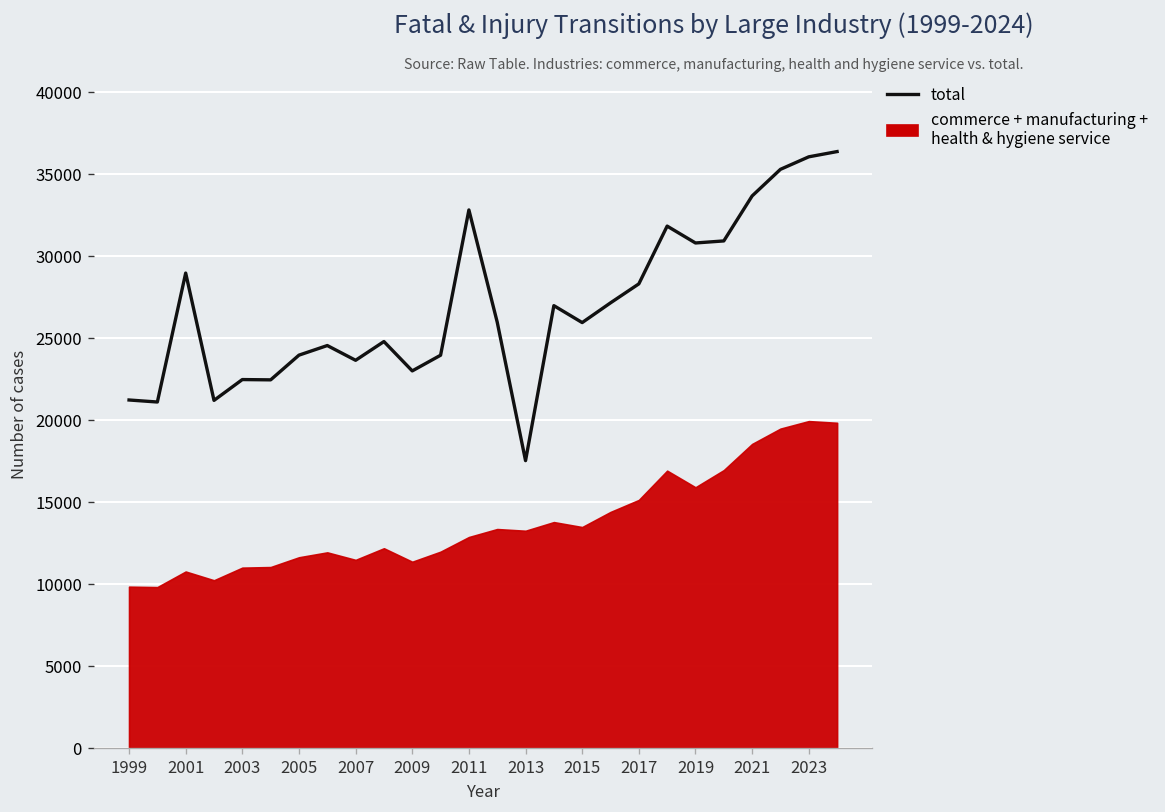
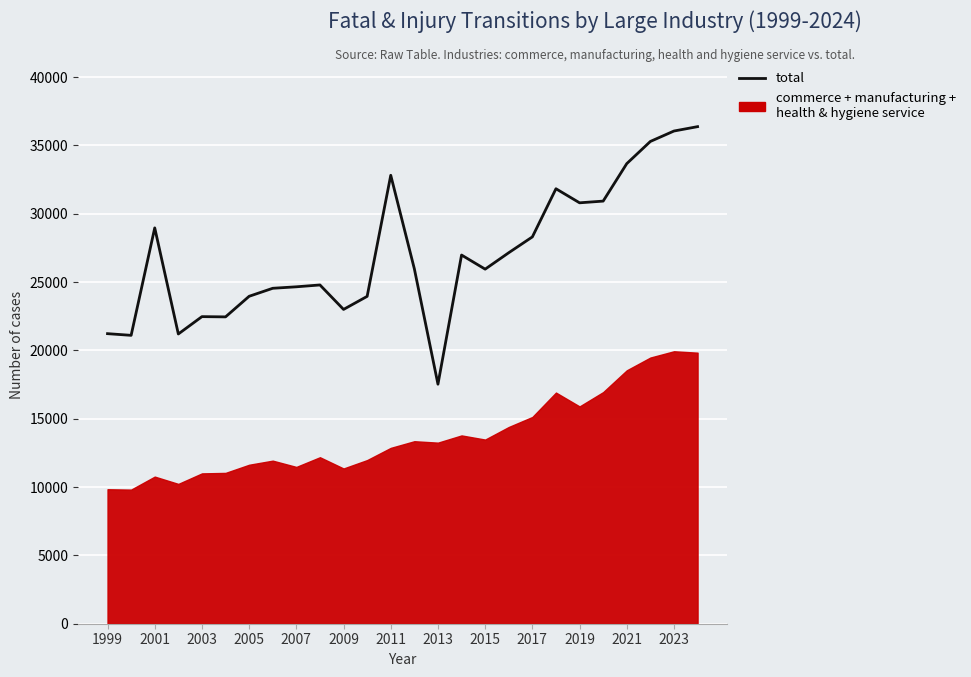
  {
    "total": {
      "1999": 21200,
      "2001": 29000,
      "2003": 22500,
      "2005": 24000,
-     "2007": 23600,
+     "2007": 24700,
      "2009": 23000,
      "2011": 32800,
      "2013": 17500,
      "2015": 25900,
      "2017": 28300,
      "2019": 30800,
      "2021": 33700,
      "2023": 36100
    },
    "commerce + manufacturing + health & hygiene service": {
      "1999": 9800,
      "2001": 10800,
      "2003": 11000,
      "2005": 11600,
      "2007": 11500,
      "2009": 11400,
      "2011": 12900,
      "2013": 13300,
      "2015": 13500,
      "2017": 15100,
      "2019": 15900,
      "2021": 18500,
      "2023": 19900
    }
  }
